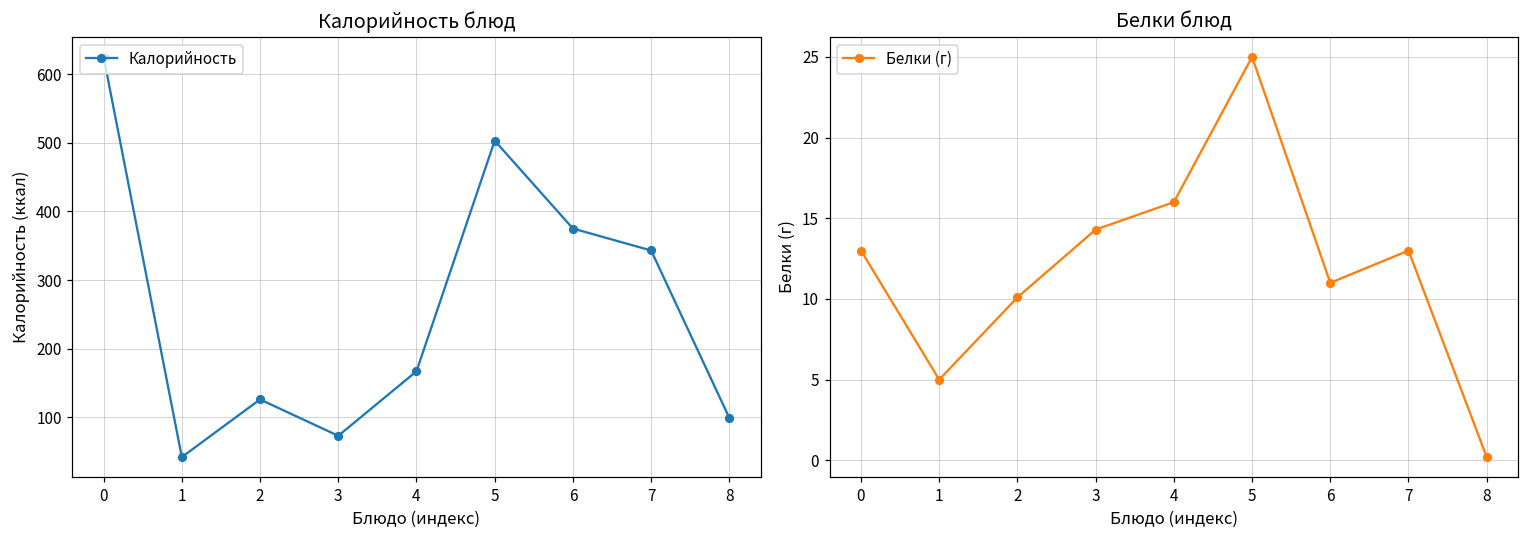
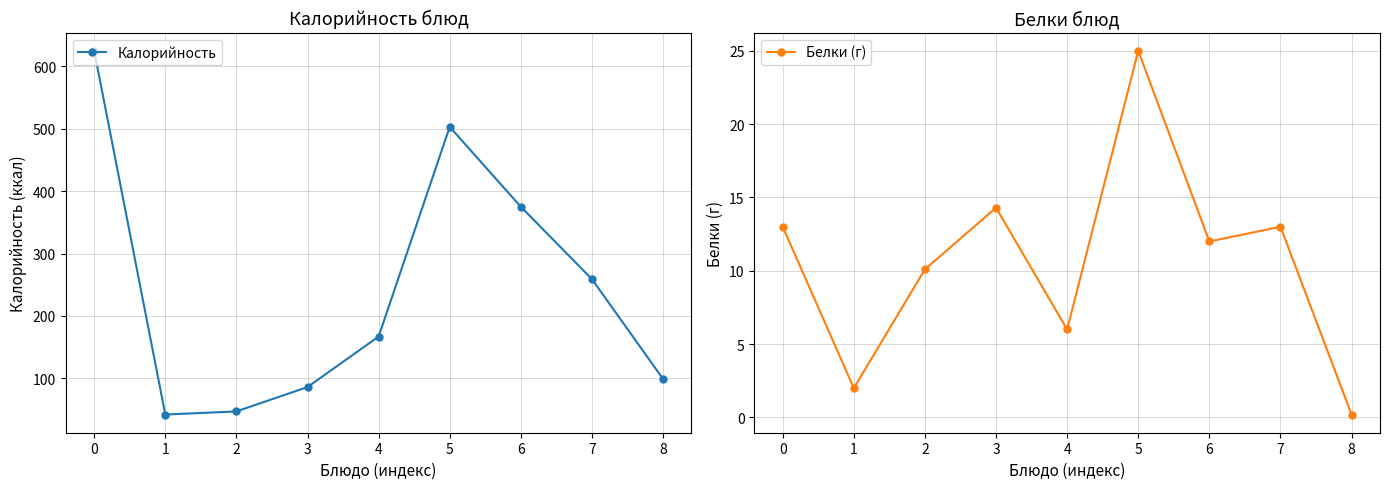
  {
    "Калорийность блюд": {
      "1": 40,
-     "2": 130,
-     "3": 70,
+     "2": 50,
+     "3": 90,
      "4": 170,
      "5": 500,
      "6": 380,
-     "7": 340,
+     "7": 260,
      "8": 100
    },
    "Белки блюд": {
      "0": 13,
-     "1": 5,
+     "1": 2,
      "2": 10,
      "3": 14.3,
-     "4": 16,
+     "4": 6,
      "5": 25,
-     "6": 11,
+     "6": 12,
      "7": 13,
      "8": 0.2
    }
  }
